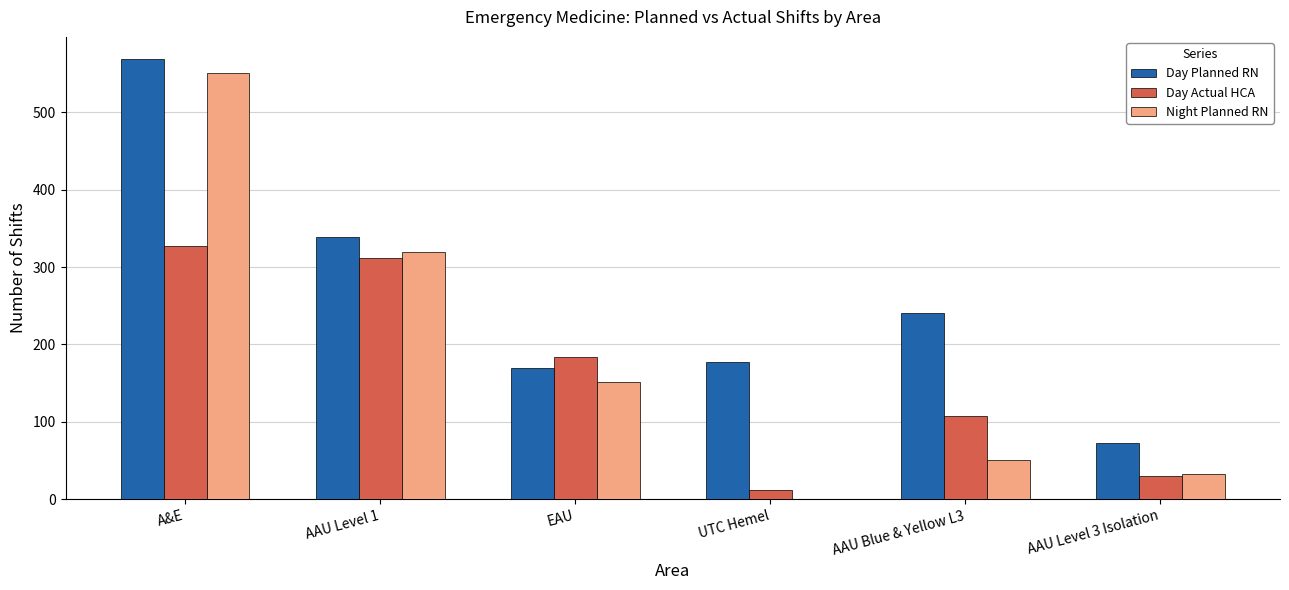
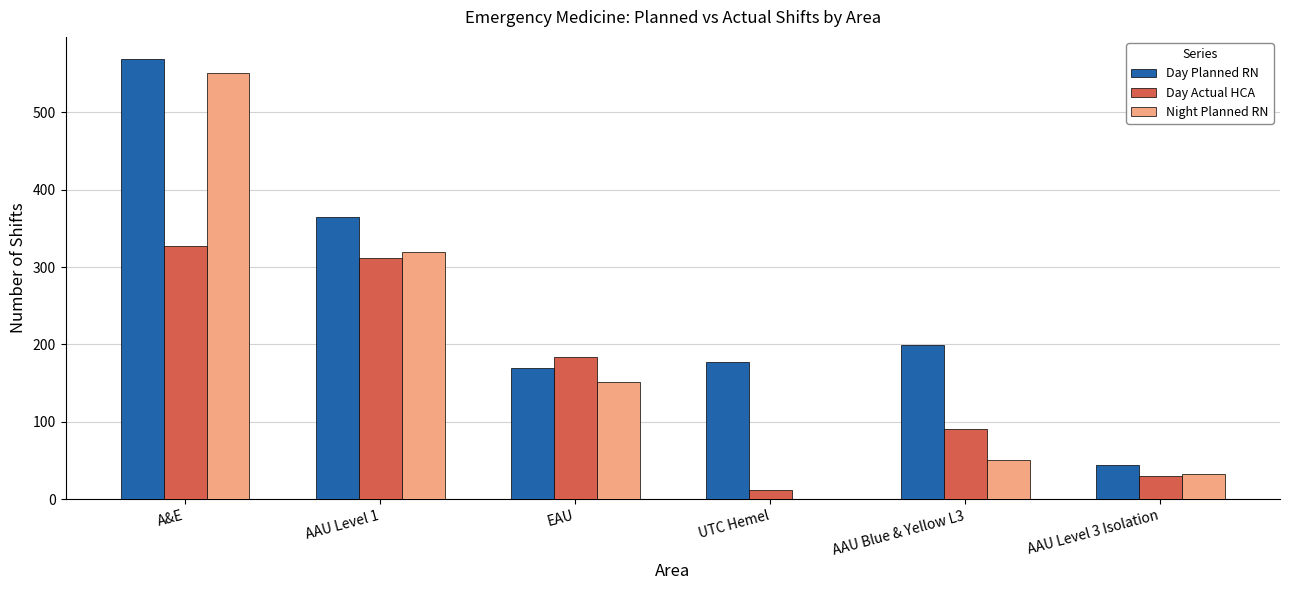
  {
    "Day Planned RN": {
      "A&E": 570,
-     "AAU Level 1": 340,
+     "AAU Level 1": 360,
      "EAU": 170,
      "UTC Hemel": 180,
-     "AAU Blue & Yellow L3": 240,
-     "AAU Level 3 Isolation": 70
+     "AAU Blue & Yellow L3": 200,
+     "AAU Level 3 Isolation": 40
    },
    "Day Actual HCA": {
      "A&E": 330,
      "AAU Level 1": 310,
      "EAU": 180,
      "UTC Hemel": 10,
-     "AAU Blue & Yellow L3": 110,
+     "AAU Blue & Yellow L3": 90,
      "AAU Level 3 Isolation": 30
    },
    "Night Planned RN": {
      "A&E": 550,
      "AAU Level 1": 320,
      "EAU": 150,
      "UTC Hemel": 0,
      "AAU Blue & Yellow L3": 50,
      "AAU Level 3 Isolation": 30
    }
  }
